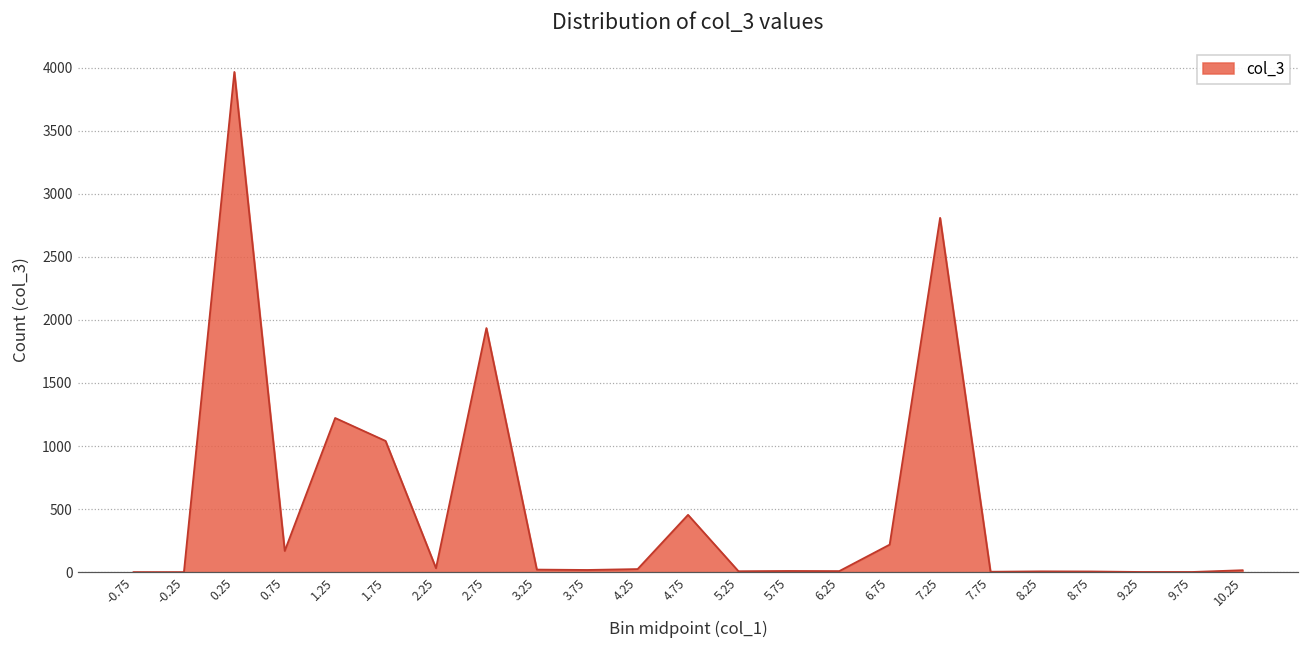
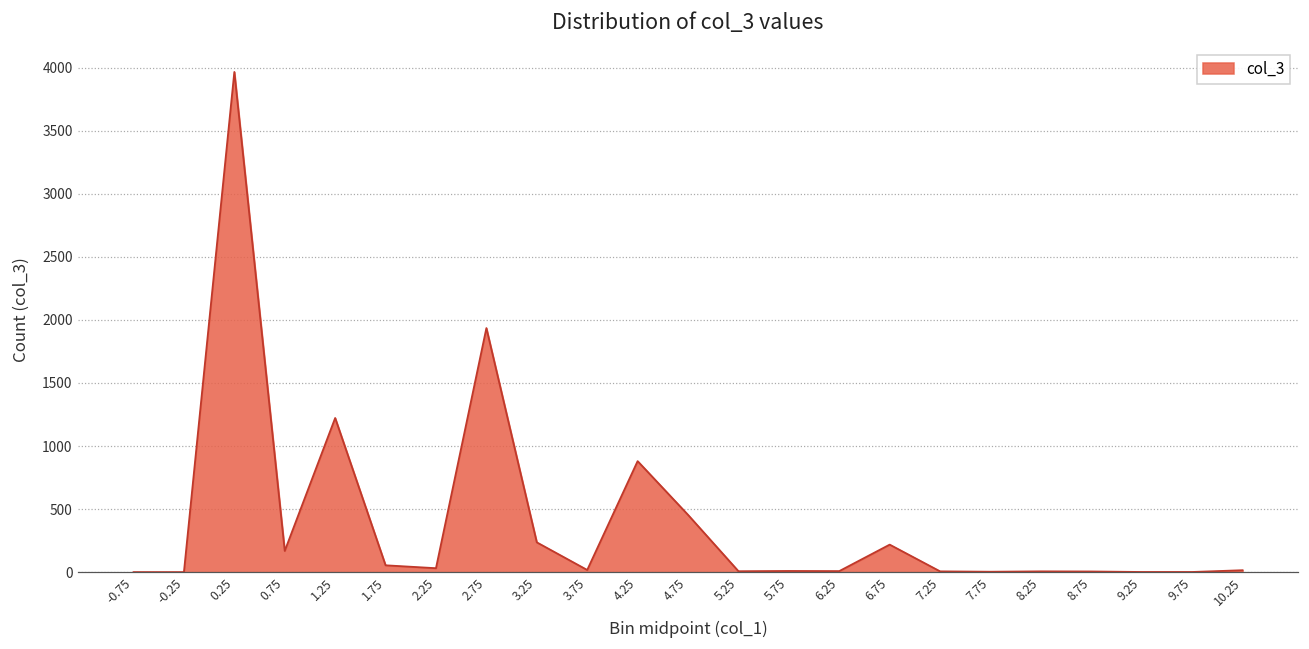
  {
    "-0.75": 0,
    "-0.25": 0,
    "0.25": 3970,
    "0.75": 170,
    "1.25": 1220,
-   "1.75": 1040,
+   "1.75": 50,
    "2.25": 30,
    "2.75": 1940,
-   "3.25": 20,
+   "3.25": 240,
    "3.75": 20,
-   "4.25": 20,
+   "4.25": 880,
    "4.75": 450,
    "5.25": 10,
    "5.75": 10,
    "6.25": 10,
    "6.75": 220,
-   "7.25": 2810,
+   "7.25": 10,
    "7.75": 0,
    "8.25": 10,
    "8.75": 10,
    "9.25": 0,
    "9.75": 0,
    "10.25": 20
  }
